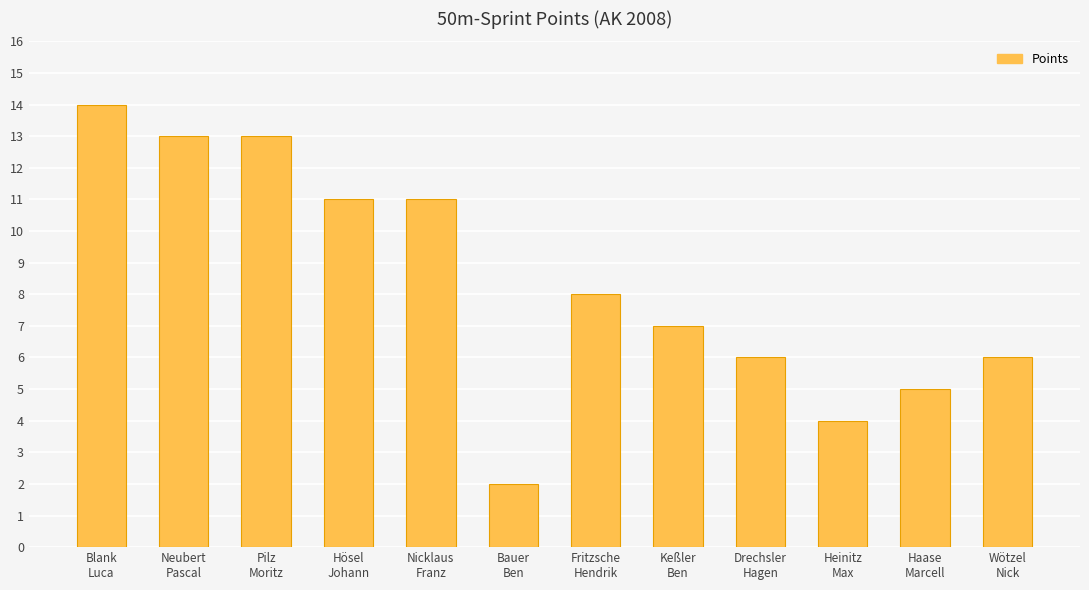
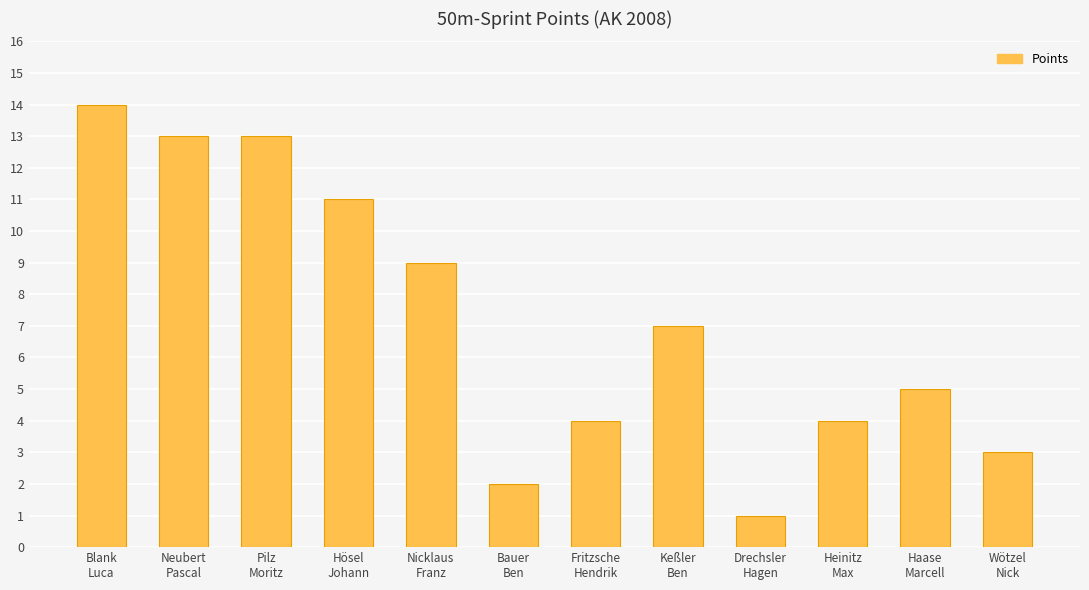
  {
    "Blank Luca": 14,
    "Neubert Pascal": 13,
    "Pilz Moritz": 13,
    "Hösel Johann": 11,
-   "Nicklaus Franz": 11,
+   "Nicklaus Franz": 9,
    "Bauer Ben": 2,
-   "Fritzsche Hendrik": 8,
+   "Fritzsche Hendrik": 4,
    "Keßler Ben": 7,
-   "Drechsler Hagen": 6,
+   "Drechsler Hagen": 1,
    "Heinitz Max": 4,
    "Haase Marcell": 5,
-   "Wötzel Nick": 6
+   "Wötzel Nick": 3
  }
